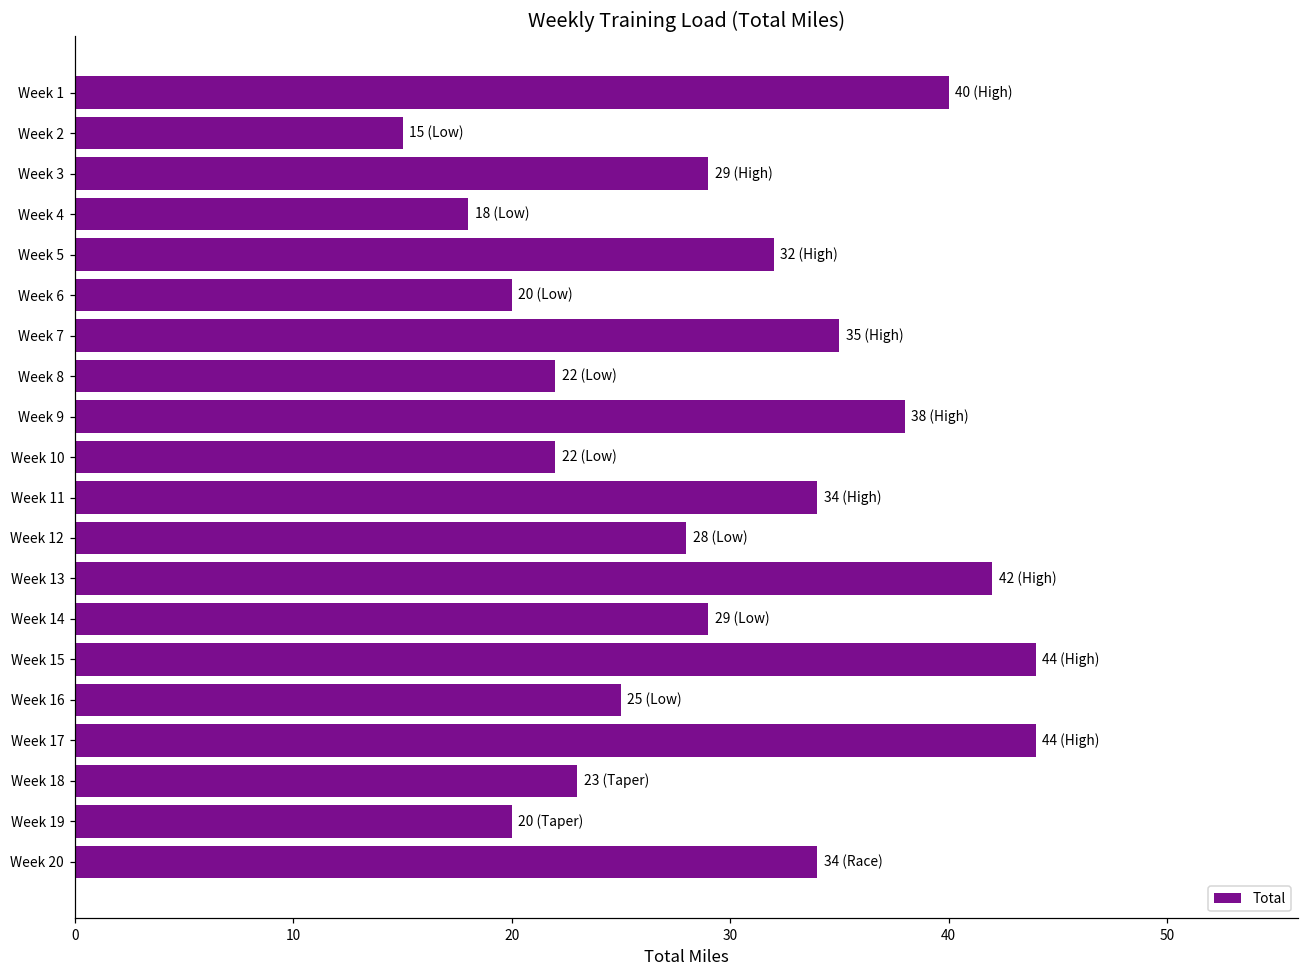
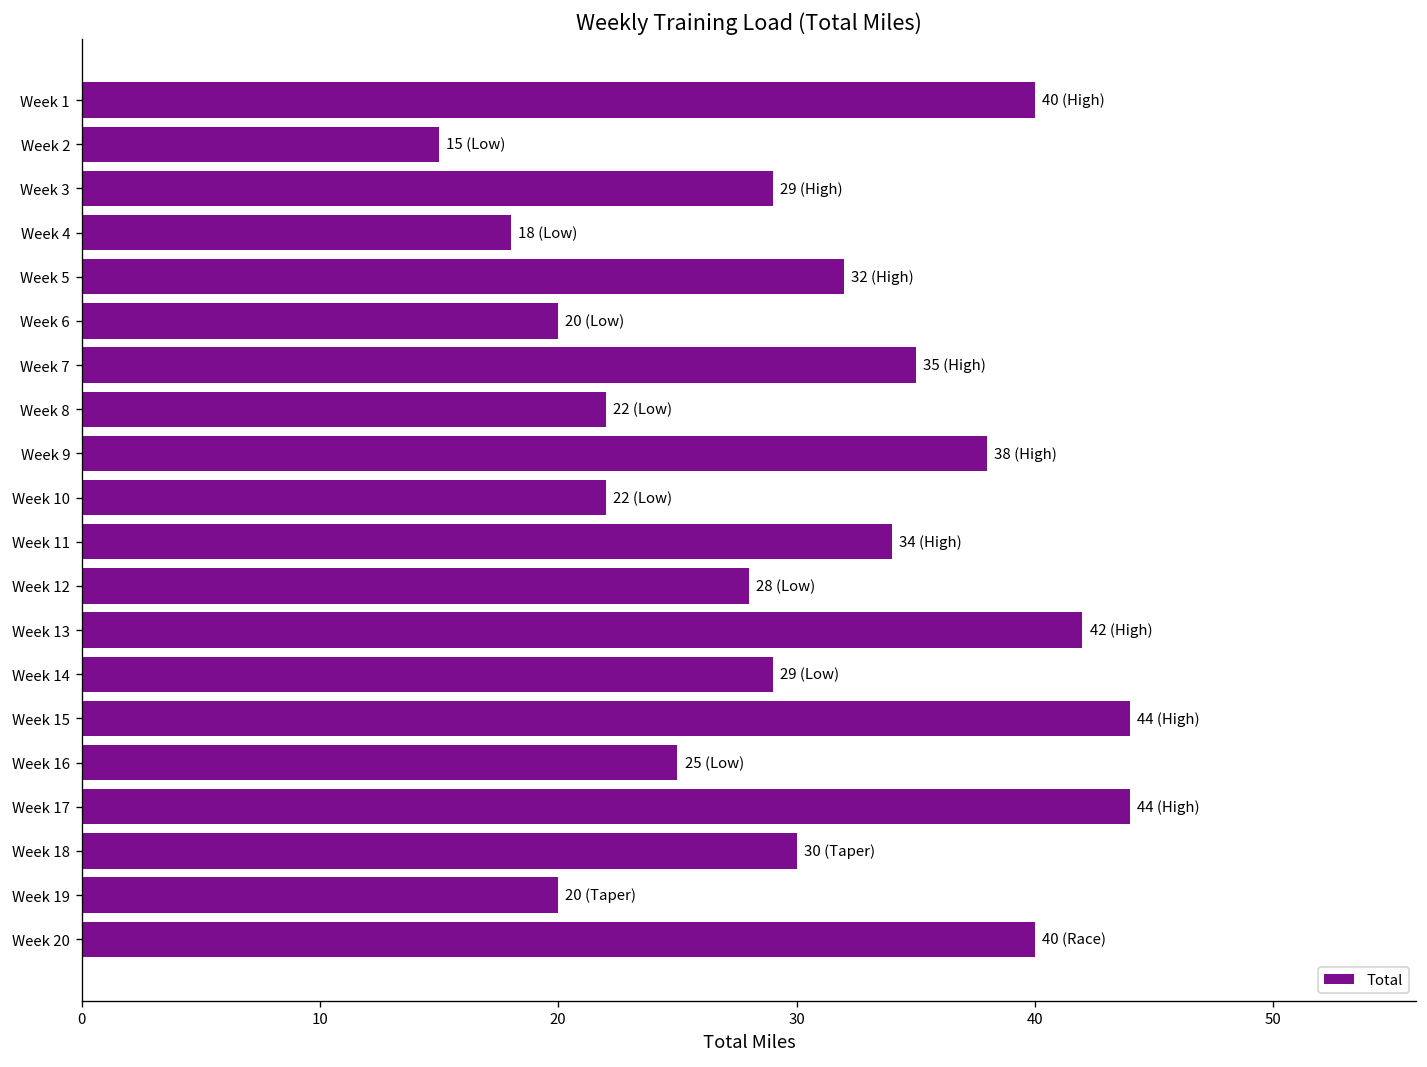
  {
    "Week 1": 40,
    "Week 2": 15,
    "Week 3": 29,
    "Week 4": 18,
    "Week 5": 32,
    "Week 6": 20,
    "Week 7": 35,
    "Week 8": 22,
    "Week 9": 38,
    "Week 10": 22,
    "Week 11": 34,
    "Week 12": 28,
    "Week 13": 42,
    "Week 14": 29,
    "Week 15": 44,
    "Week 16": 25,
    "Week 17": 44,
-   "Week 18": 23,
+   "Week 18": 30,
    "Week 19": 20,
-   "Week 20": 34
+   "Week 20": 40
  }
